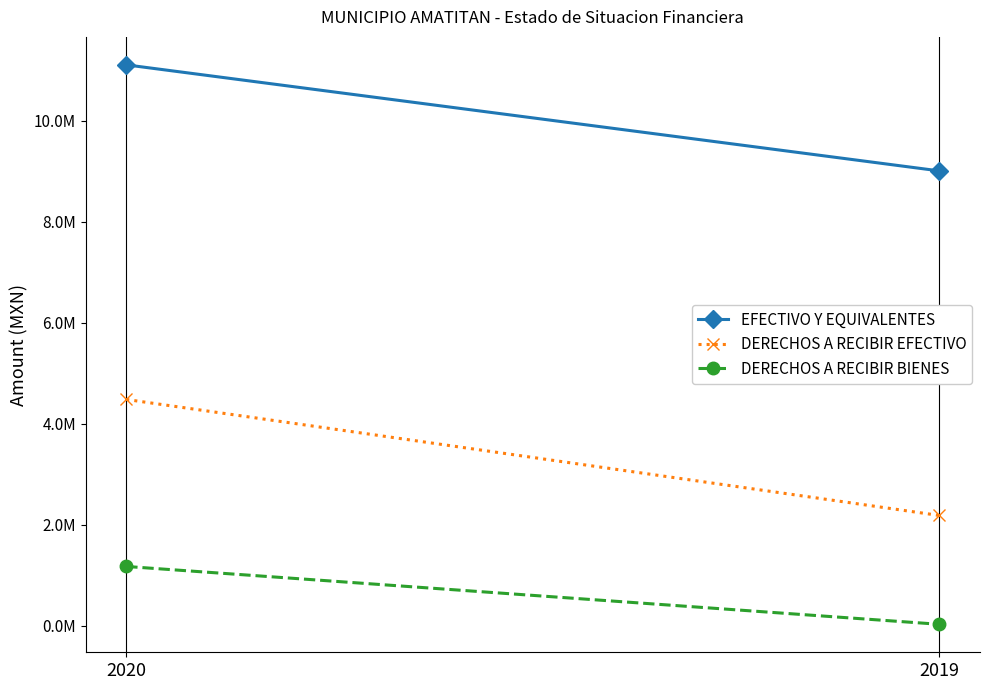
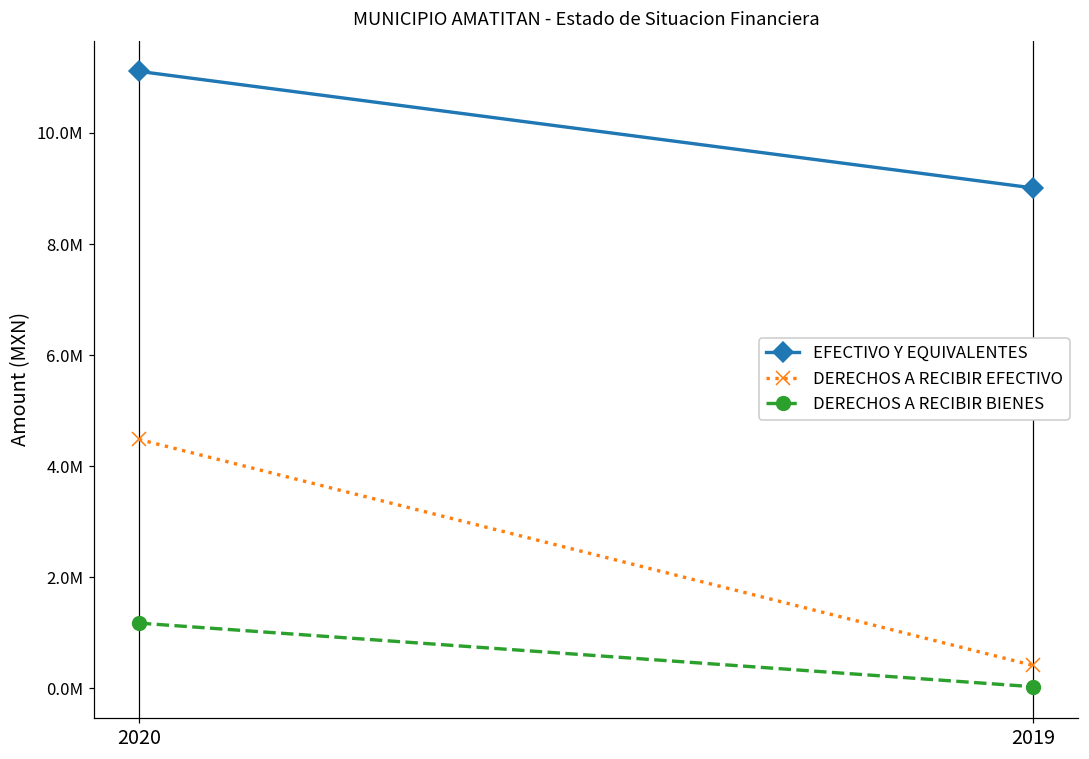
  {
    "EFECTIVO Y EQUIVALENTES": {
      "2020": 11100000,
      "2019": 9000000
    },
    "DERECHOS A RECIBIR EFECTIVO": {
      "2020": 4500000,
-     "2019": 2200000
+     "2019": 400000
    },
    "DERECHOS A RECIBIR BIENES": {
      "2020": 1200000,
      "2019": 0
    }
  }
